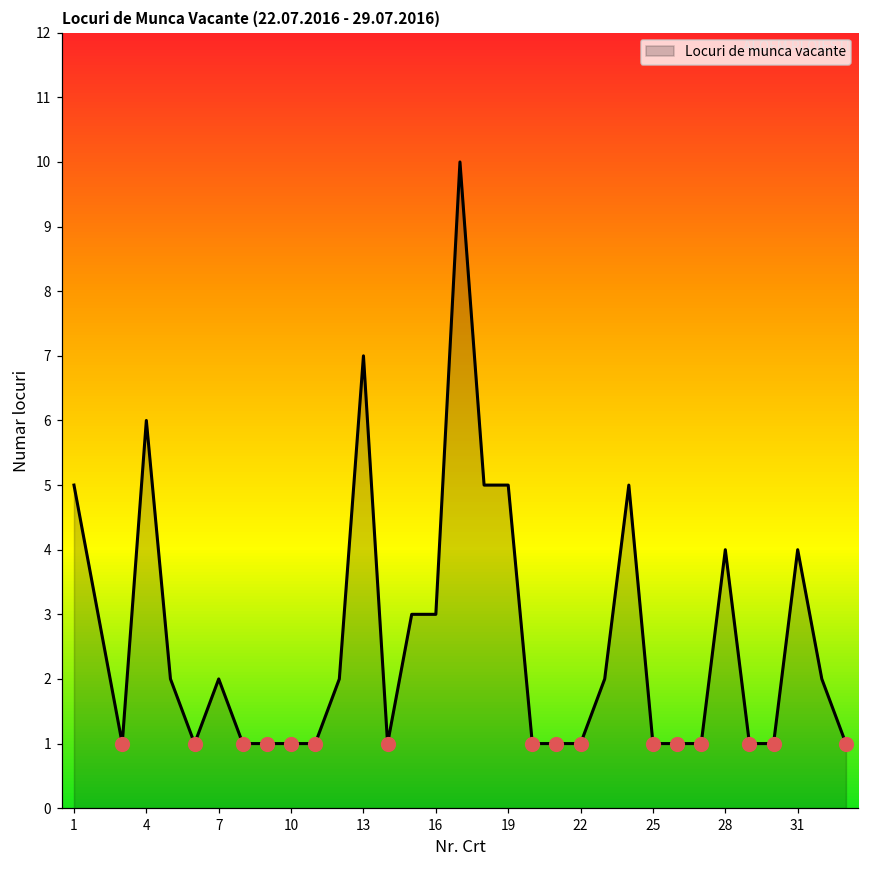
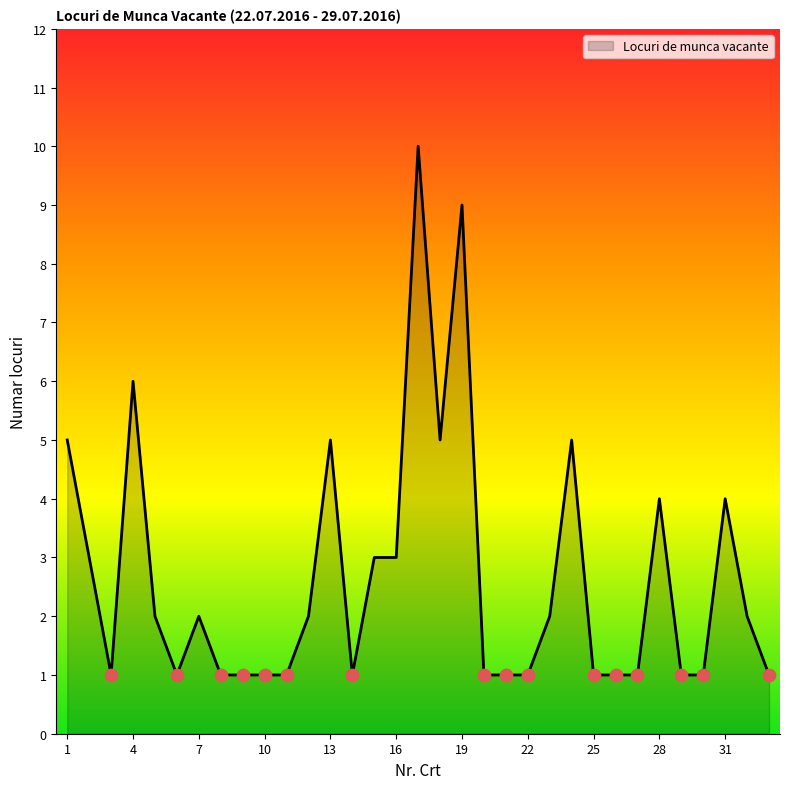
  {
    "Locuri de munca vacante": {
      "1": 5,
      "4": 6,
      "7": 2,
-     "13": 7,
+     "13": 5,
      "16": 3,
-     "19": 5,
+     "19": 9,
      "28": 4,
      "31": 4
    }
  }
